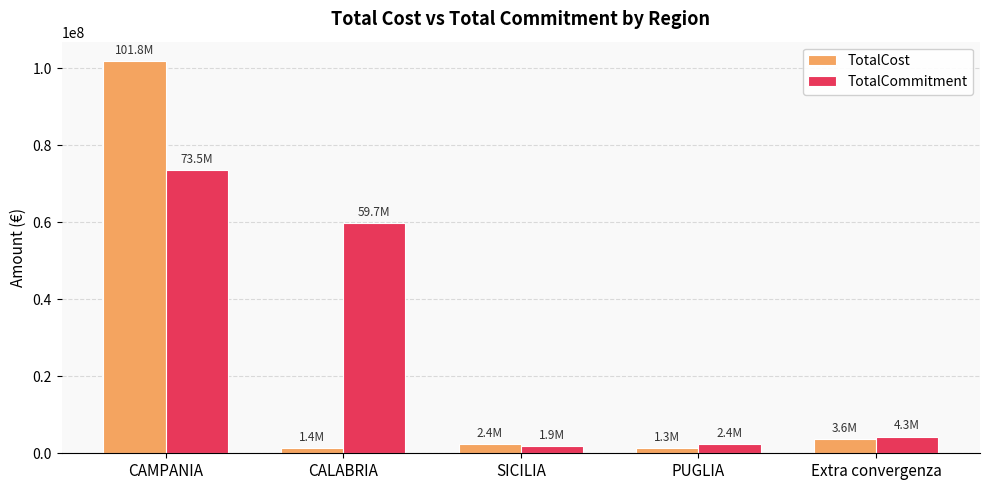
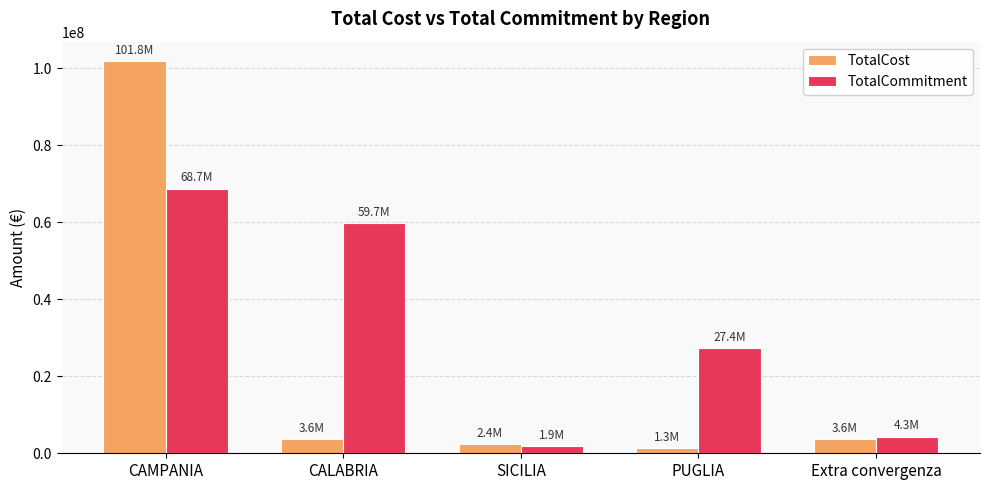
  {
    "TotalCost": {
      "CAMPANIA": "101.8M",
-     "CALABRIA": "1.4M",
+     "CALABRIA": "3.6M",
      "SICILIA": "2.4M",
      "PUGLIA": "1.3M",
      "Extra convergenza": "3.6M"
    },
    "TotalCommitment": {
-     "CAMPANIA": "73.5M",
+     "CAMPANIA": "68.7M",
      "CALABRIA": "59.7M",
      "SICILIA": "1.9M",
-     "PUGLIA": "2.4M",
+     "PUGLIA": "27.4M",
      "Extra convergenza": "4.3M"
    }
  }
